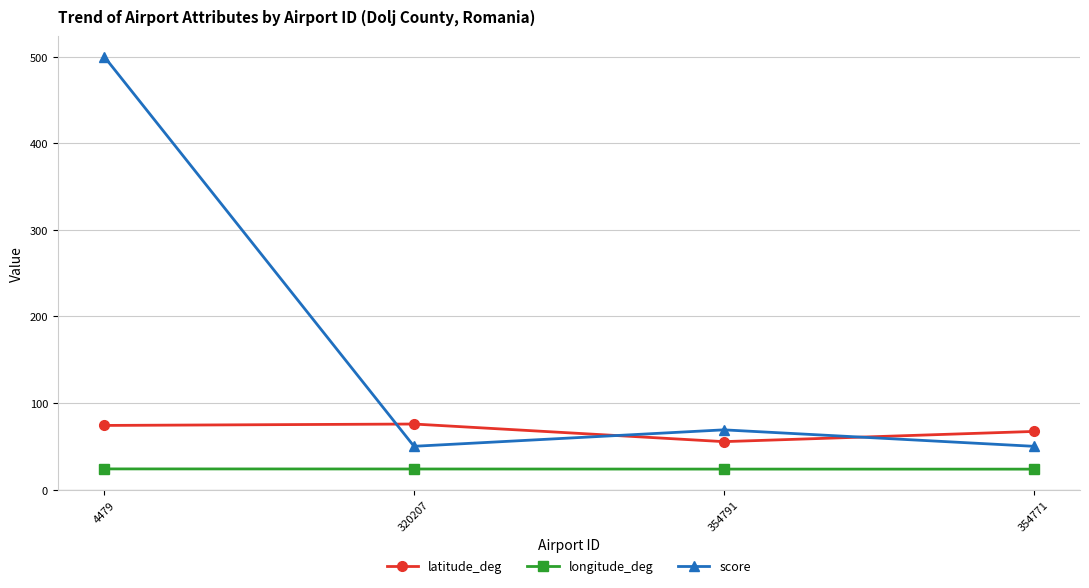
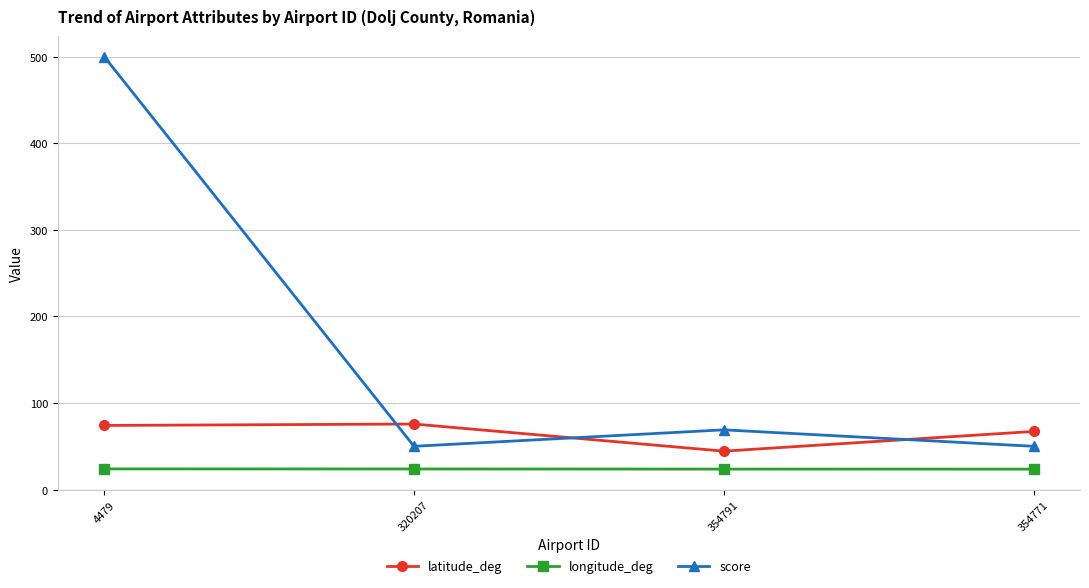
  {
    "latitude_deg": {
      "4479": 70,
      "320207": 80,
-     "354791": 60,
+     "354791": 40,
      "354771": 70
    },
    "longitude_deg": {
      "4479": 20,
      "320207": 20,
      "354791": 20,
      "354771": 20
    },
    "score": {
      "4479": 500,
      "320207": 50,
      "354791": 70,
      "354771": 50
    }
  }
